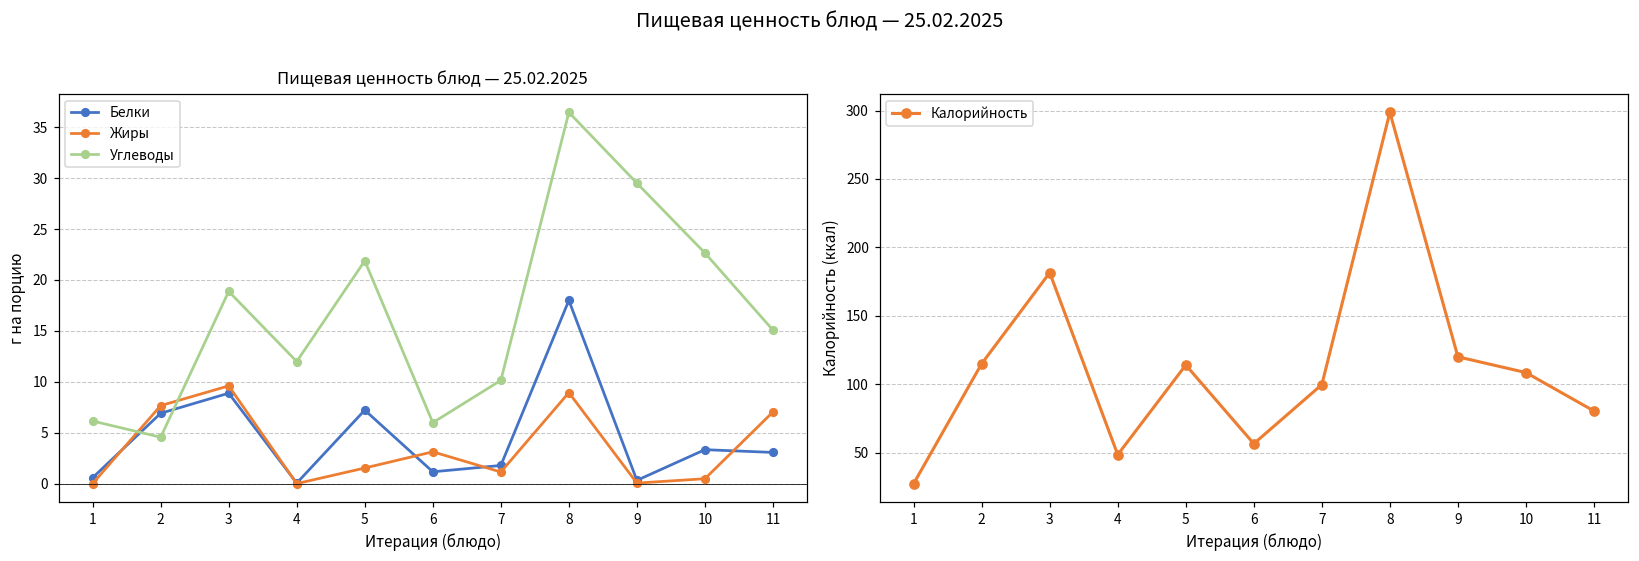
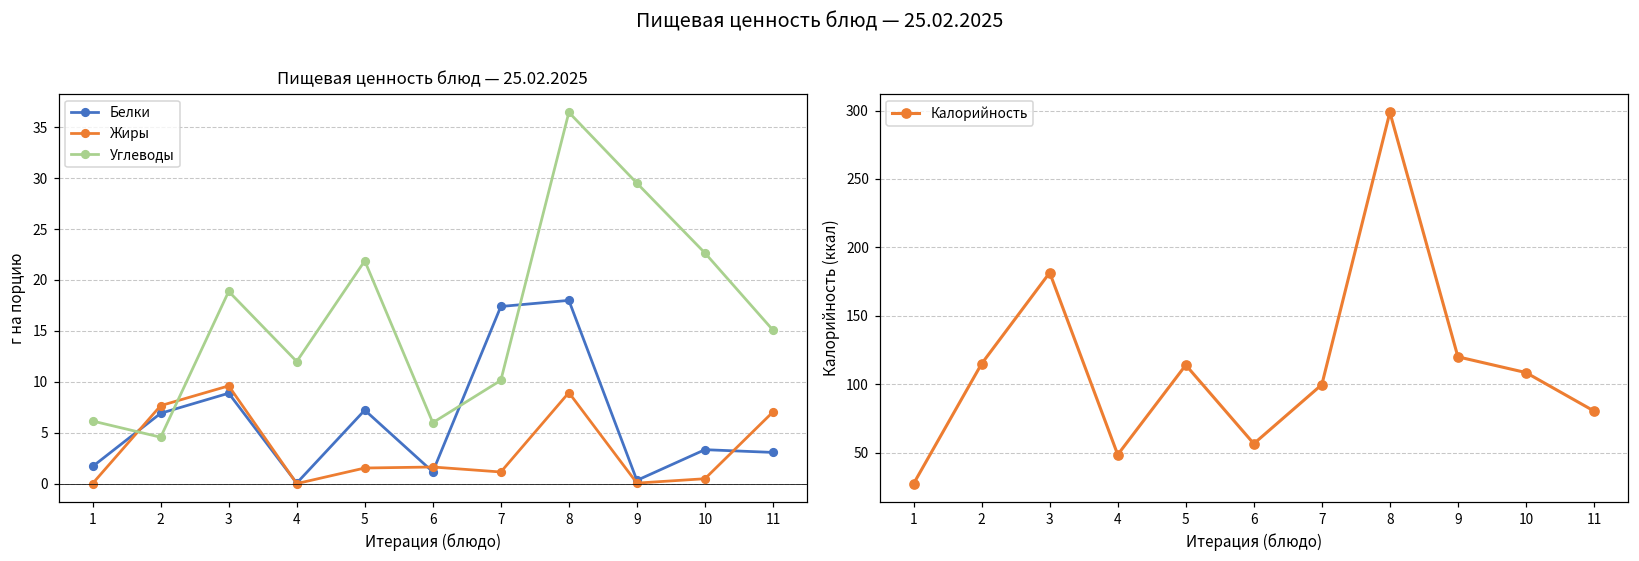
  {
    "Пищевая ценность блюд — 25.02.2025": {
      "Белки": {
-       "1": 1,
+       "1": 2,
        "2": 7,
        "3": 9,
        "5": 7,
        "6": 1,
-       "7": 2,
+       "7": 17,
        "8": 18,
        "10": 3,
        "11": 3
      },
      "Жиры": {
        "1": 0,
        "2": 8,
        "3": 10,
        "5": 2,
-       "6": 3,
+       "6": 2,
        "7": 1,
        "8": 9,
        "10": 1,
        "11": 7
      },
      "Углеводы": {
        "1": 6,
        "2": 5,
        "3": 19,
        "4": 12,
        "5": 22,
        "6": 6,
        "7": 10,
        "8": 36,
        "9": 30,
        "10": 23,
        "11": 15
      }
    }
  }
